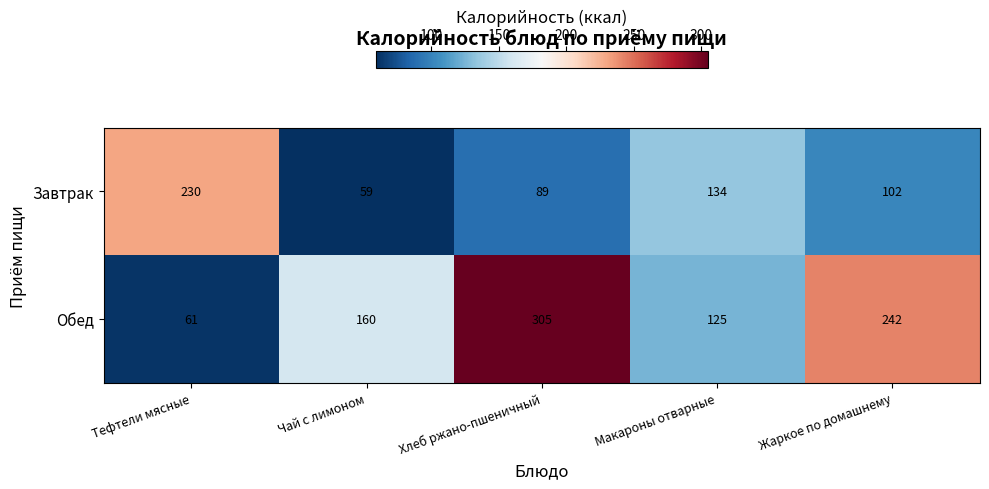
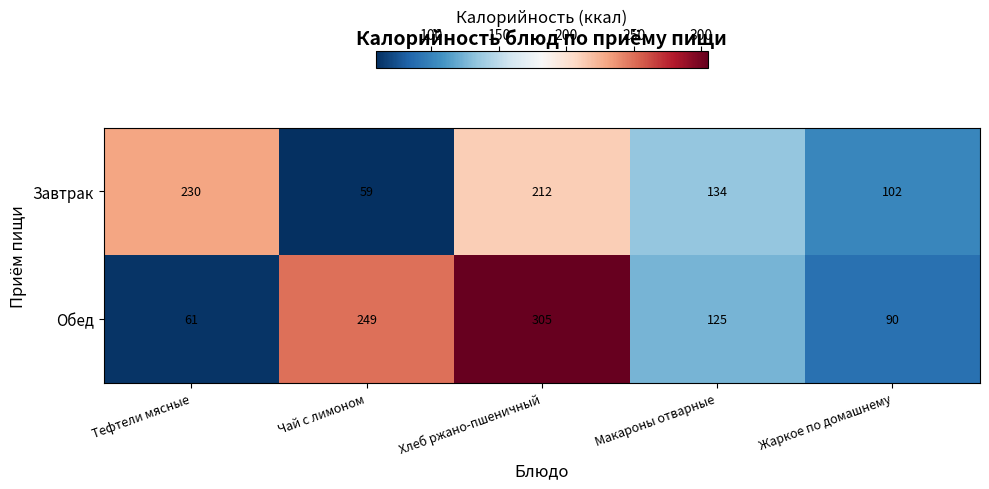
  {
    "Завтрак": {
      "Тефтели мясные": 230,
      "Чай с лимоном": 59,
-     "Хлеб ржано-пшеничный": 89,
+     "Хлеб ржано-пшеничный": 212,
      "Макароны отварные": 134,
      "Жаркое по домашнему": 102
    },
    "Обед": {
      "Тефтели мясные": 61,
-     "Чай с лимоном": 160,
+     "Чай с лимоном": 249,
      "Хлеб ржано-пшеничный": 305,
      "Макароны отварные": 125,
-     "Жаркое по домашнему": 242
+     "Жаркое по домашнему": 90
    }
  }
